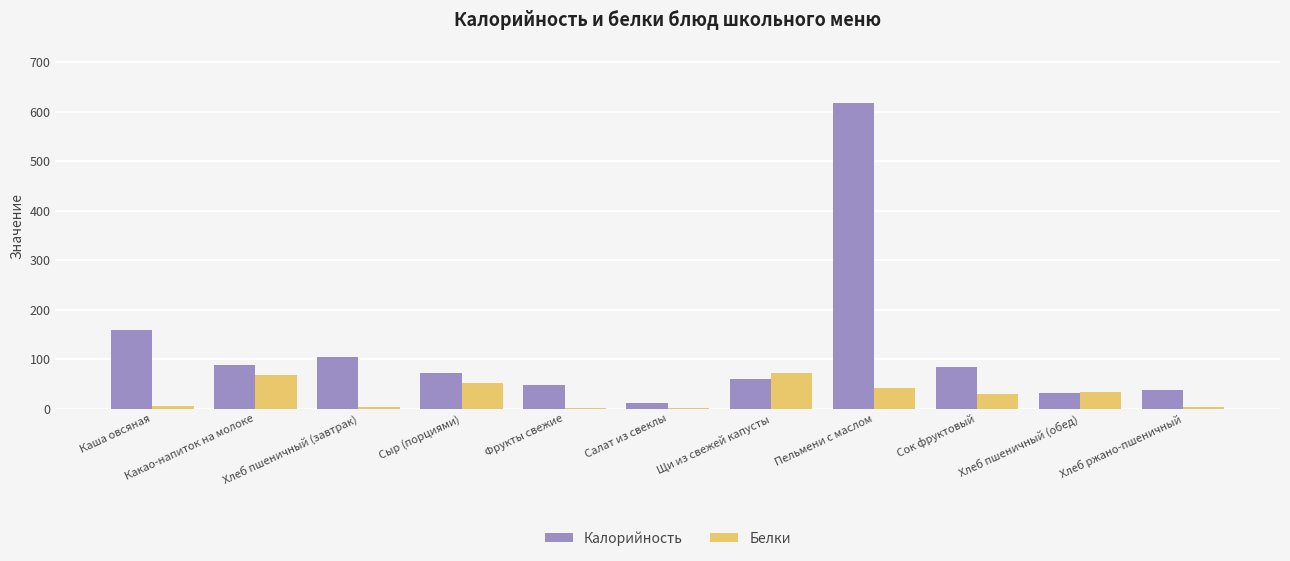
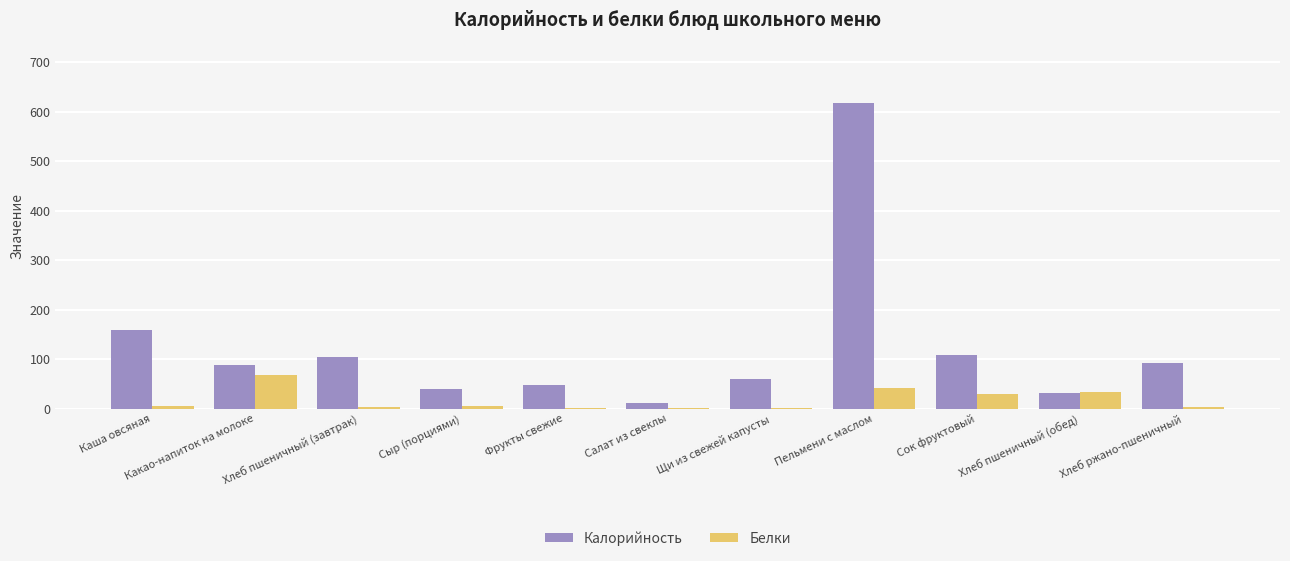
  {
    "Калорийность": {
      "Каша овсяная": 160,
      "Какао-напиток на молоке": 90,
      "Хлеб пшеничный (завтрак)": 100,
-     "Сыр (порциями)": 70,
+     "Сыр (порциями)": 40,
      "Фрукты свежие": 50,
      "Салат из свеклы": 10,
      "Щи из свежей капусты": 60,
      "Пельмени с маслом": 620,
-     "Сок фруктовый": 80,
+     "Сок фруктовый": 110,
      "Хлеб пшеничный (обед)": 30,
-     "Хлеб ржано-пшеничный": 40
+     "Хлеб ржано-пшеничный": 90
    },
    "Белки": {
      "Какао-напиток на молоке": 70,
-     "Сыр (порциями)": 50,
-     "Щи из свежей капусты": 70,
+     "Сыр (порциями)": 0,
+     "Щи из свежей капусты": 0,
      "Пельмени с маслом": 40,
      "Сок фруктовый": 30,
      "Хлеб пшеничный (обед)": 30
    }
  }
